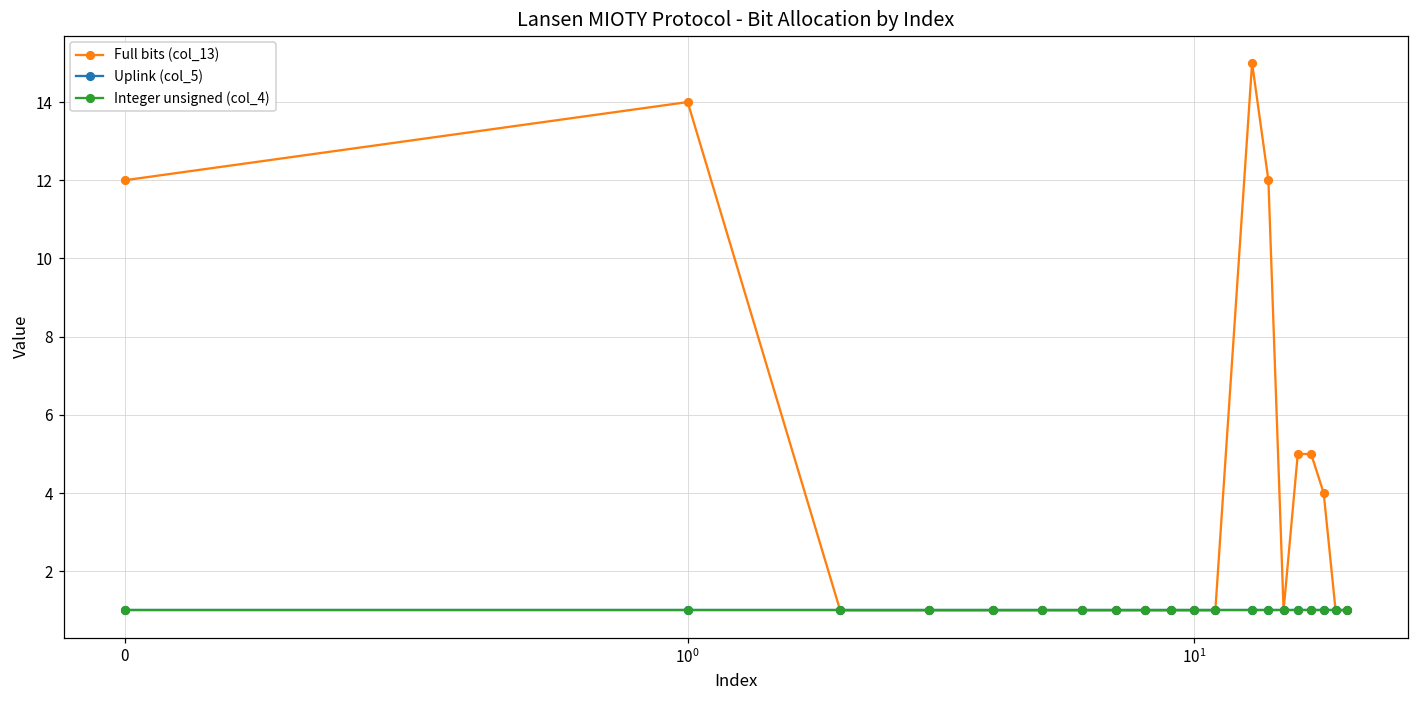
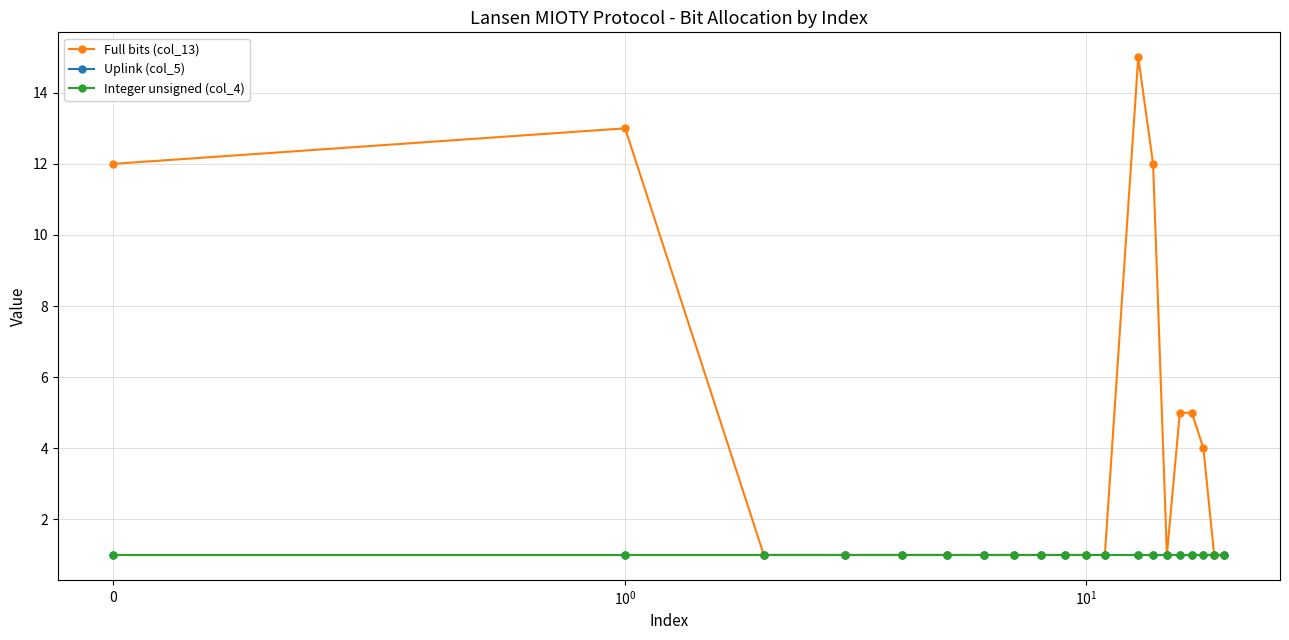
  {
    "Full bits (col_13)": {
      "0": 12,
-     "10^0": 14
+     "10^0": 13
    },
    "Integer unsigned (col_4)": {
      "0": 1,
      "10^0": 1
    }
  }
